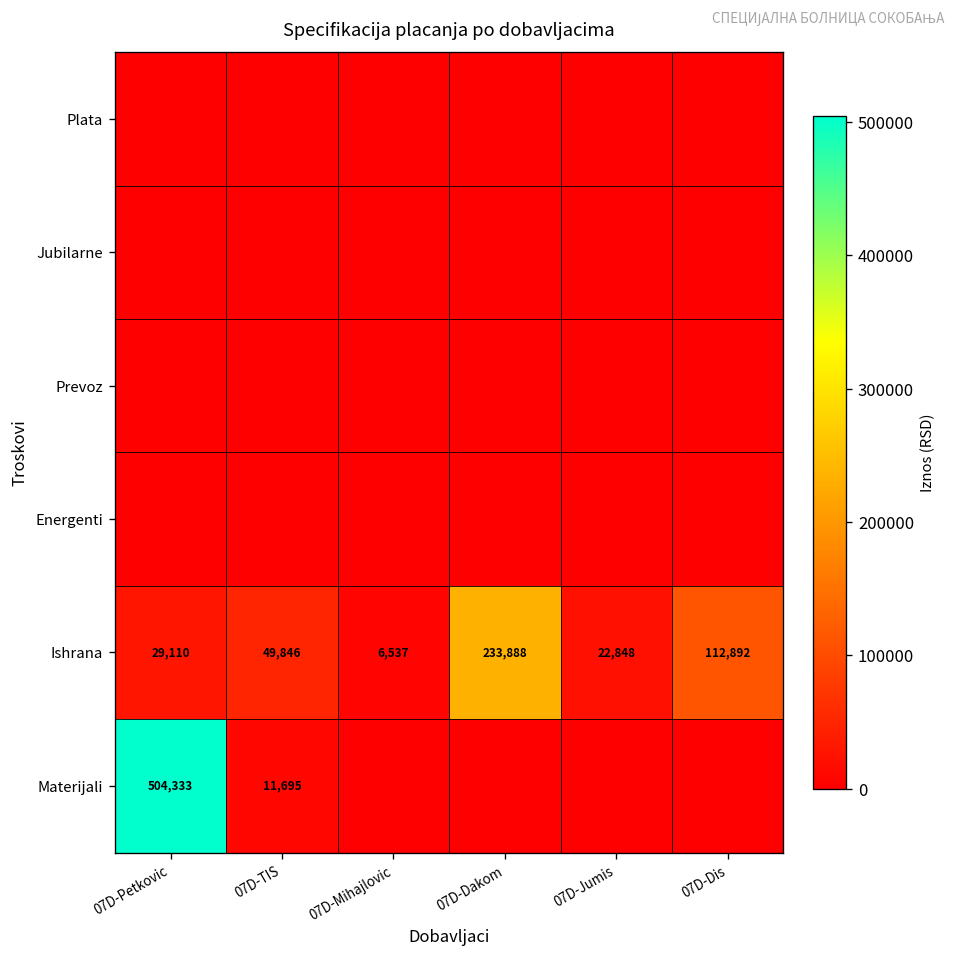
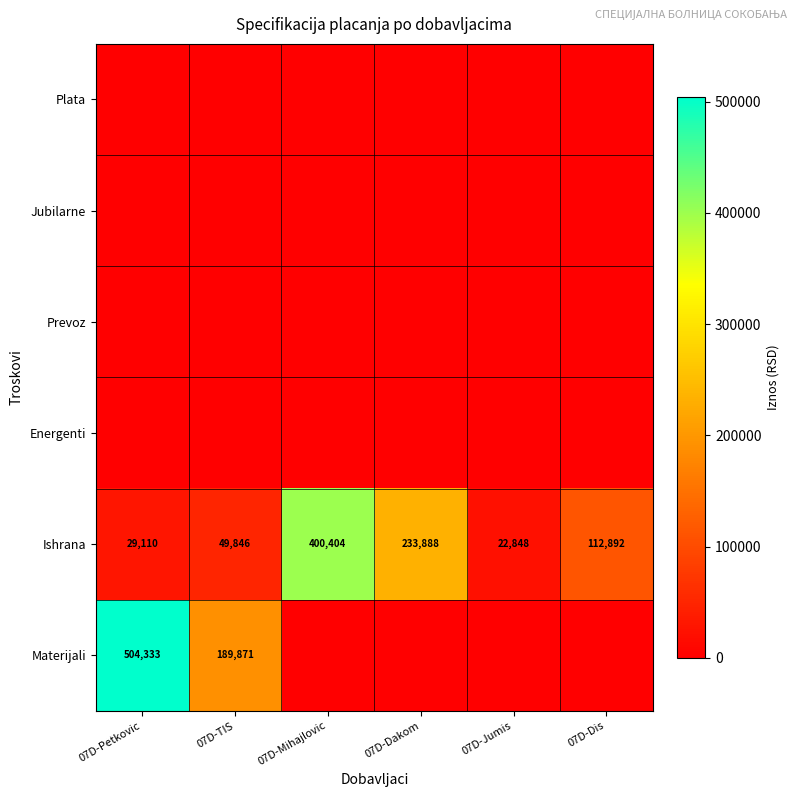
  {
    "Ishrana": {
      "07D-Petkovic": "29,110",
      "07D-TIS": "49,846",
-     "07D-Mihajlovic": "6,537",
+     "07D-Mihajlovic": "400,404",
      "07D-Dakom": "233,888",
      "07D-Jumis": "22,848",
      "07D-Dis": "112,892"
    },
    "Materijali": {
      "07D-Petkovic": "504,333",
-     "07D-TIS": "11,695"
+     "07D-TIS": "189,871"
    }
  }
